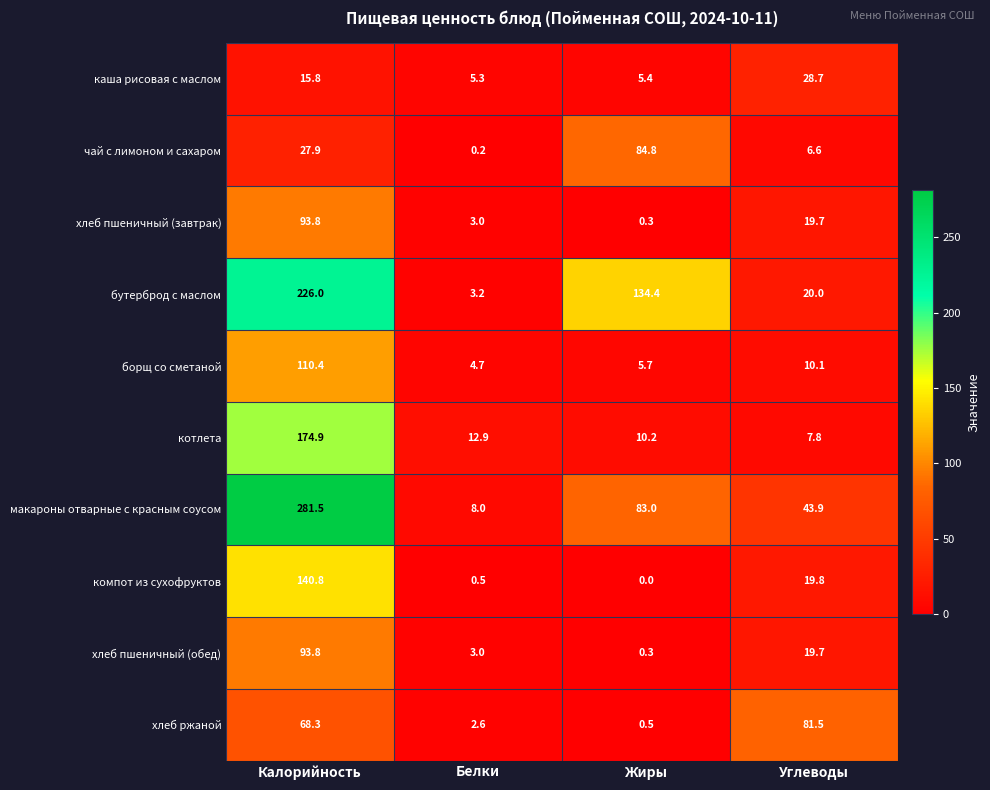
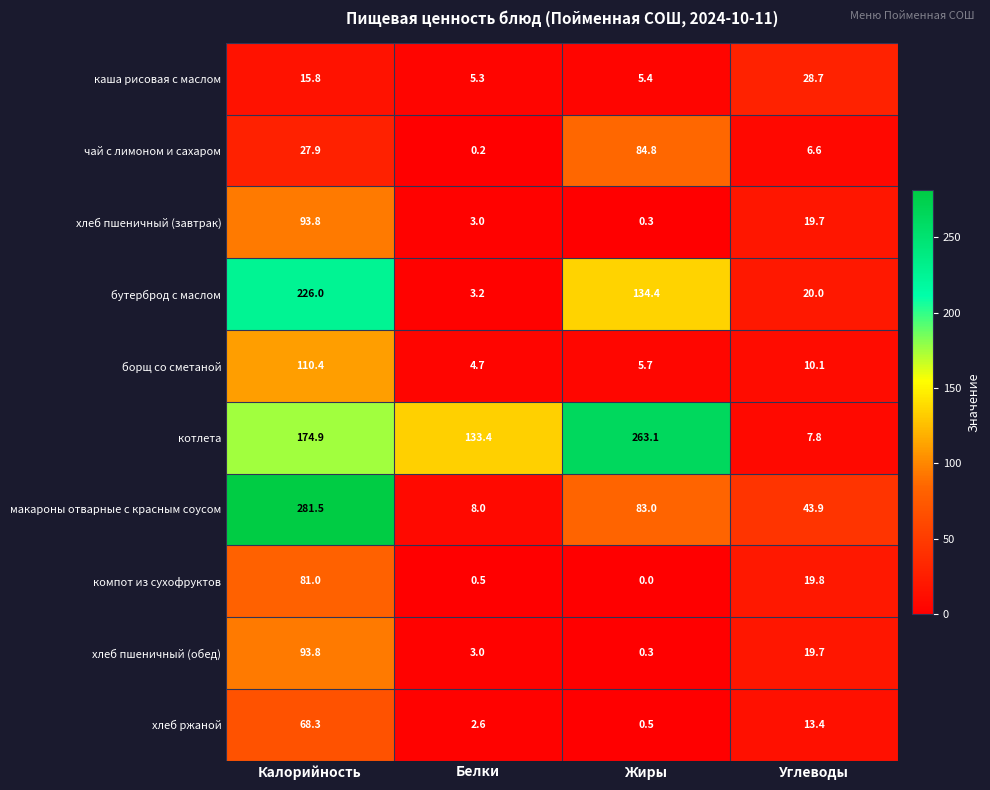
  {
    "каша рисовая с маслом": {
      "Калорийность": 15.8,
      "Белки": 5.3,
      "Жиры": 5.4,
      "Углеводы": 28.7
    },
    "чай с лимоном и сахаром": {
      "Калорийность": 27.9,
      "Белки": 0.2,
      "Жиры": 84.8,
      "Углеводы": 6.6
    },
    "хлеб пшеничный (завтрак)": {
      "Калорийность": 93.8,
      "Белки": 3.0,
      "Жиры": 0.3,
      "Углеводы": 19.7
    },
    "бутерброд с маслом": {
      "Калорийность": 226.0,
      "Белки": 3.2,
      "Жиры": 134.4,
      "Углеводы": 20.0
    },
    "борщ со сметаной": {
      "Калорийность": 110.4,
      "Белки": 4.7,
      "Жиры": 5.7,
      "Углеводы": 10.1
    },
    "котлета": {
      "Калорийность": 174.9,
-     "Белки": 12.9,
-     "Жиры": 10.2,
+     "Белки": 133.4,
+     "Жиры": 263.1,
      "Углеводы": 7.8
    },
    "макароны отварные с красным соусом": {
      "Калорийность": 281.5,
      "Белки": 8.0,
      "Жиры": 83.0,
      "Углеводы": 43.9
    },
    "компот из сухофруктов": {
-     "Калорийность": 140.8,
+     "Калорийность": 81.0,
      "Белки": 0.5,
      "Жиры": 0.0,
      "Углеводы": 19.8
    },
    "хлеб пшеничный (обед)": {
      "Калорийность": 93.8,
      "Белки": 3.0,
      "Жиры": 0.3,
      "Углеводы": 19.7
    },
    "хлеб ржаной": {
      "Калорийность": 68.3,
      "Белки": 2.6,
      "Жиры": 0.5,
-     "Углеводы": 81.5
+     "Углеводы": 13.4
    }
  }
